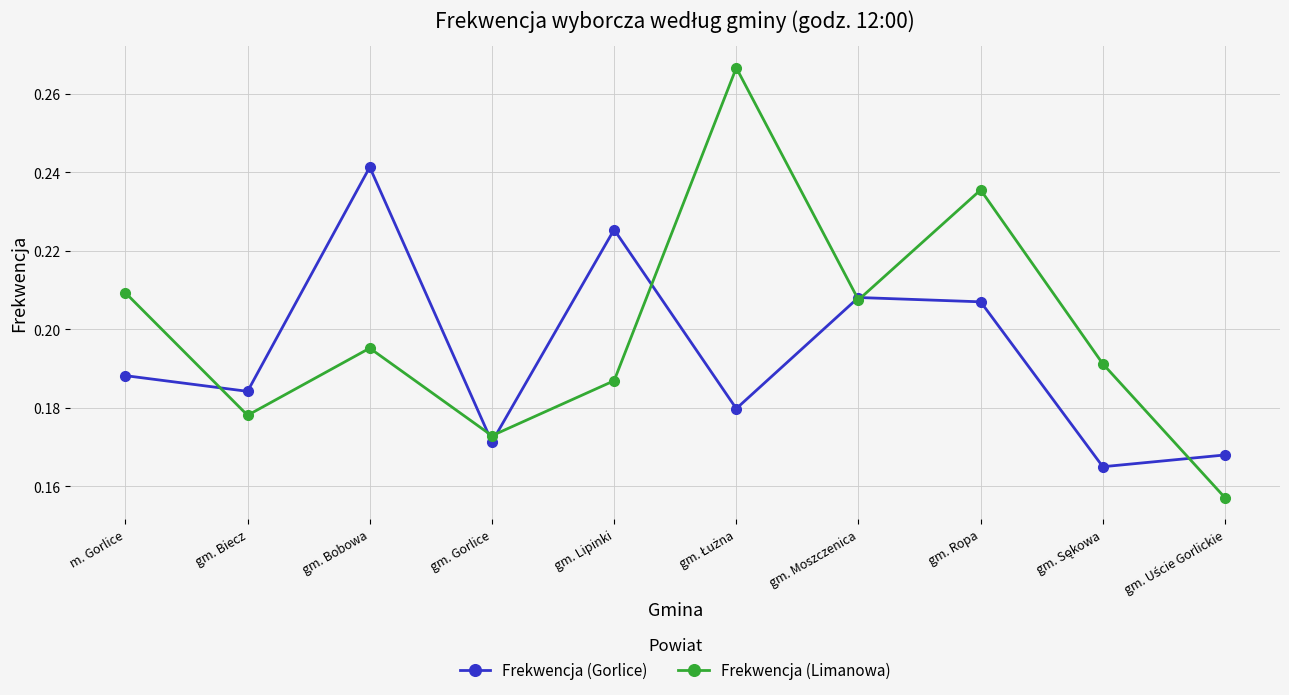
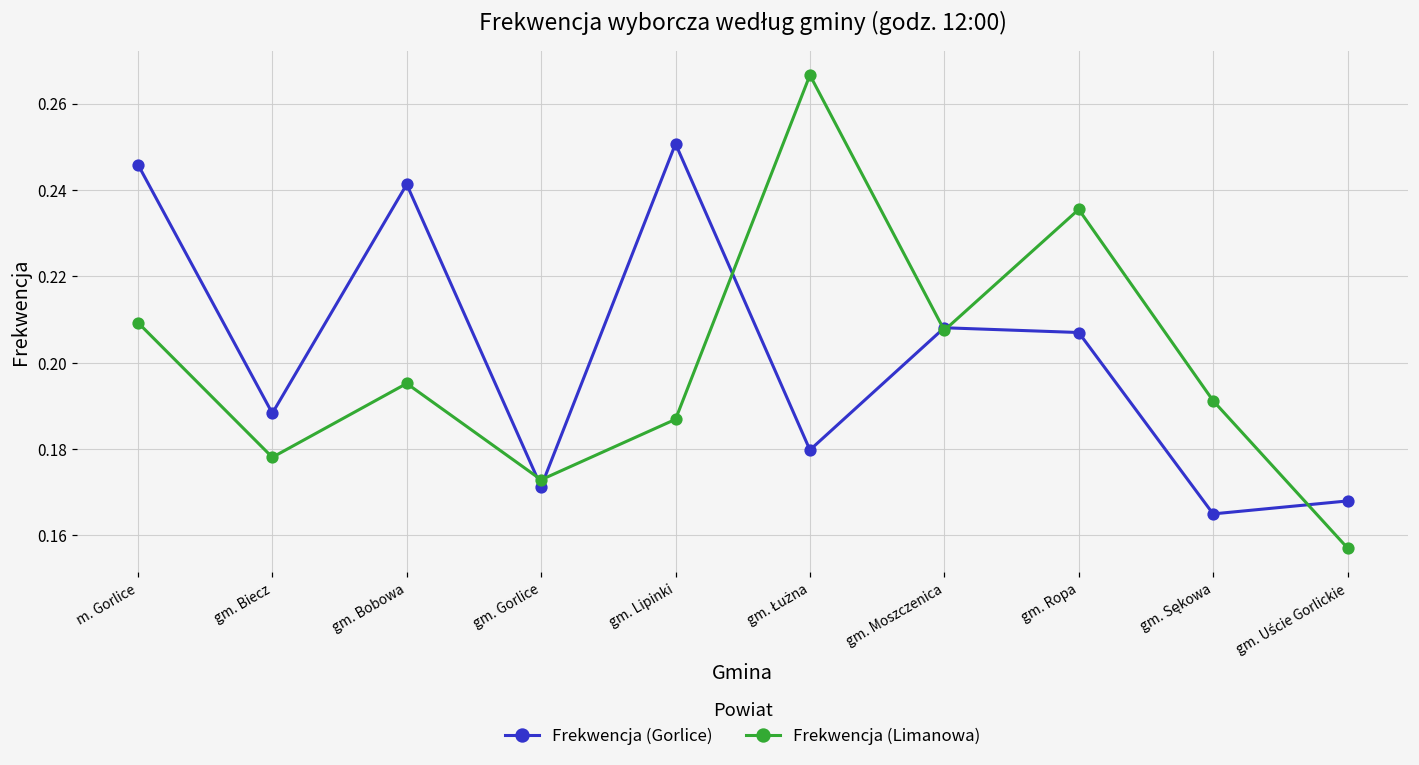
  {
    "Frekwencja (Gorlice)": {
-     "m. Gorlice": 0.188,
-     "gm. Biecz": 0.184,
+     "m. Gorlice": 0.246,
+     "gm. Biecz": 0.188,
      "gm. Bobowa": 0.241,
      "gm. Gorlice": 0.171,
-     "gm. Lipinki": 0.225,
+     "gm. Lipinki": 0.251,
      "gm. Łużna": 0.180,
      "gm. Ropa": 0.207,
      "gm. Sękowa": 0.165,
      "gm. Uście Gorlickie": 0.168
    },
    "Frekwencja (Limanowa)": {
      "m. Gorlice": 0.209,
      "gm. Biecz": 0.178,
      "gm. Bobowa": 0.195,
      "gm. Gorlice": 0.173,
      "gm. Lipinki": 0.187,
      "gm. Łużna": 0.267,
      "gm. Ropa": 0.236,
      "gm. Sękowa": 0.191,
      "gm. Uście Gorlickie": 0.157
    }
  }
